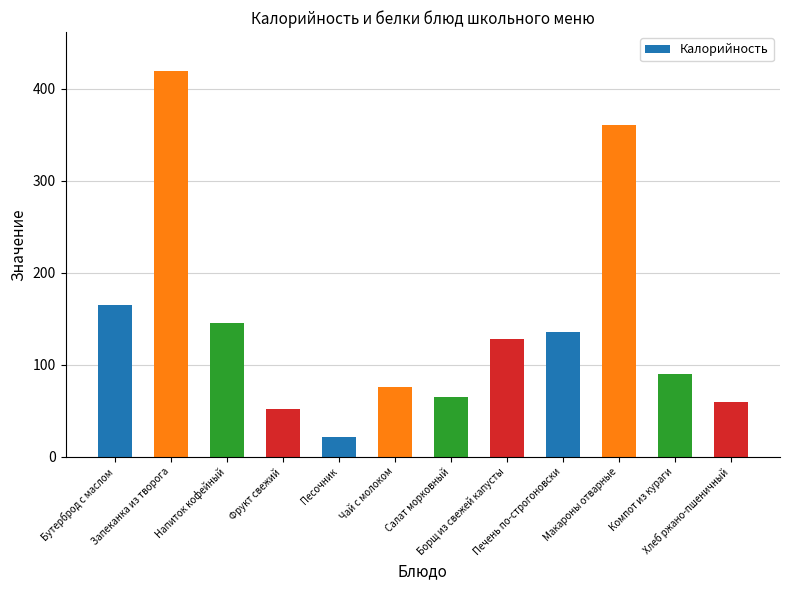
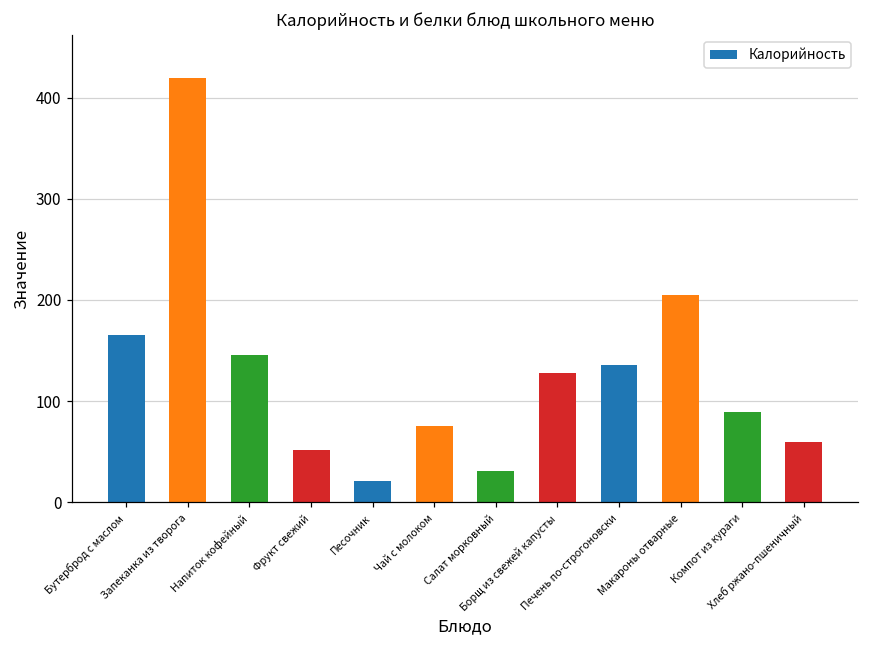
  {
    "Бутерброд с маслом": 170,
    "Запеканка из творога": 420,
    "Напиток кофейный": 150,
    "Фрукт свежий": 50,
    "Песочник": 20,
    "Чай с молоком": 80,
-   "Салат морковный": 70,
+   "Салат морковный": 30,
    "Борщ из свежей капусты": 130,
    "Печень по-строгоновски": 140,
-   "Макароны отварные": 360,
+   "Макароны отварные": 210,
    "Компот из кураги": 90,
    "Хлеб ржано-пшеничный": 60
  }
